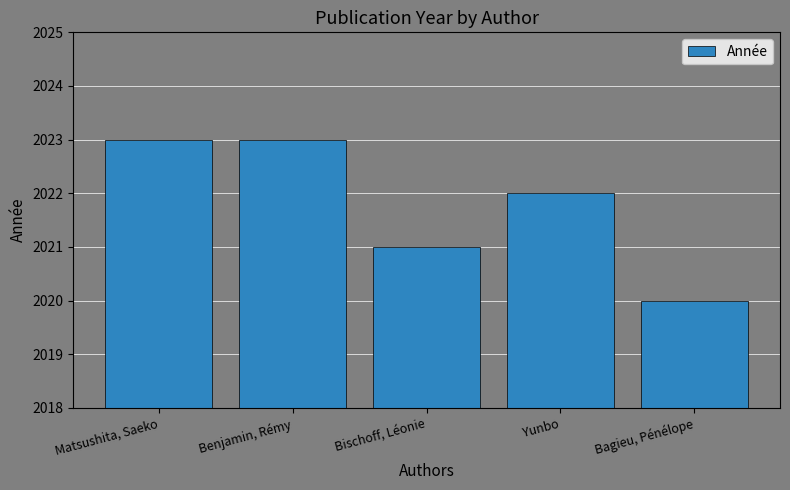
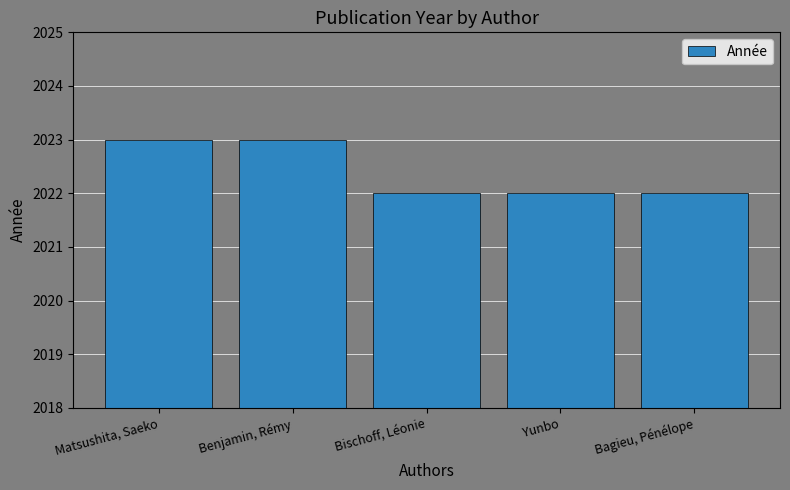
  {
    "Matsushita, Saeko": 2023,
    "Benjamin, Rémy": 2023,
-   "Bischoff, Léonie": 2021,
+   "Bischoff, Léonie": 2022,
    "Yunbo": 2022,
-   "Bagieu, Pénélope": 2020
+   "Bagieu, Pénélope": 2022
  }
